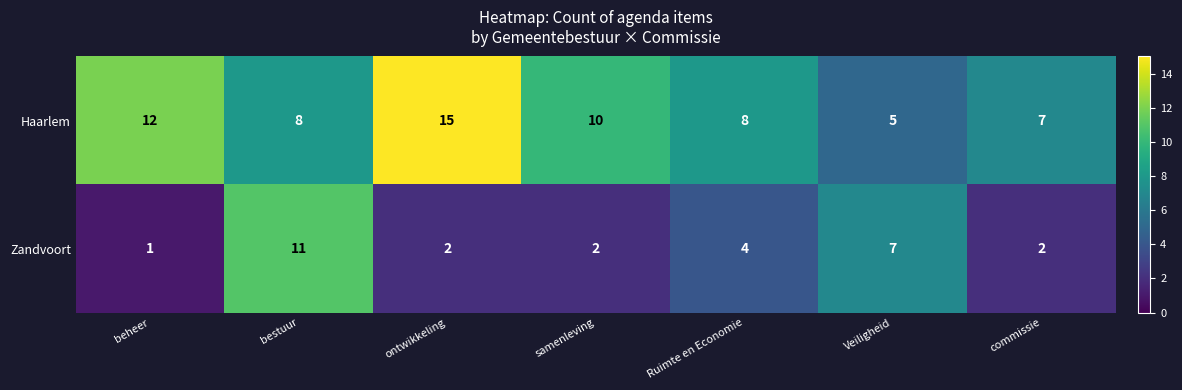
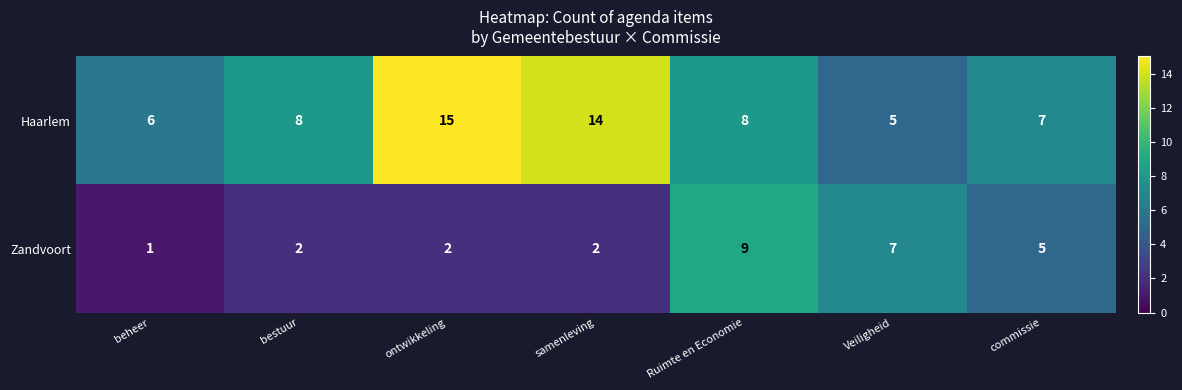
  {
    "Haarlem": {
-     "beheer": 12,
+     "beheer": 6,
      "bestuur": 8,
      "ontwikkeling": 15,
-     "samenleving": 10,
+     "samenleving": 14,
      "Ruimte en Economie": 8,
      "Veiligheid": 5,
      "commissie": 7
    },
    "Zandvoort": {
      "beheer": 1,
-     "bestuur": 11,
+     "bestuur": 2,
      "ontwikkeling": 2,
      "samenleving": 2,
-     "Ruimte en Economie": 4,
+     "Ruimte en Economie": 9,
      "Veiligheid": 7,
-     "commissie": 2
+     "commissie": 5
    }
  }
